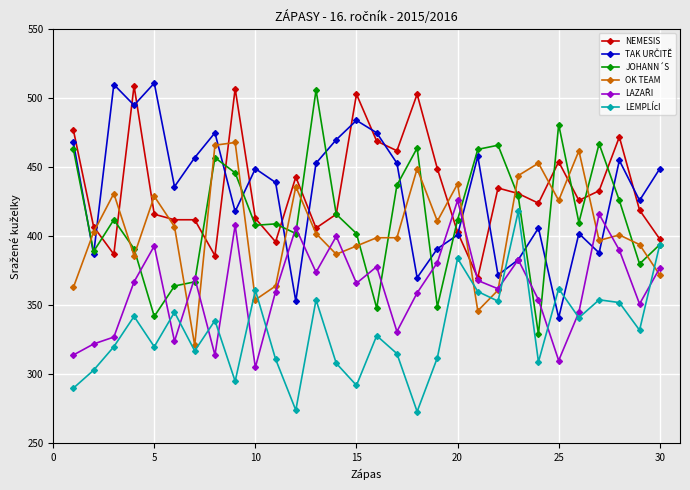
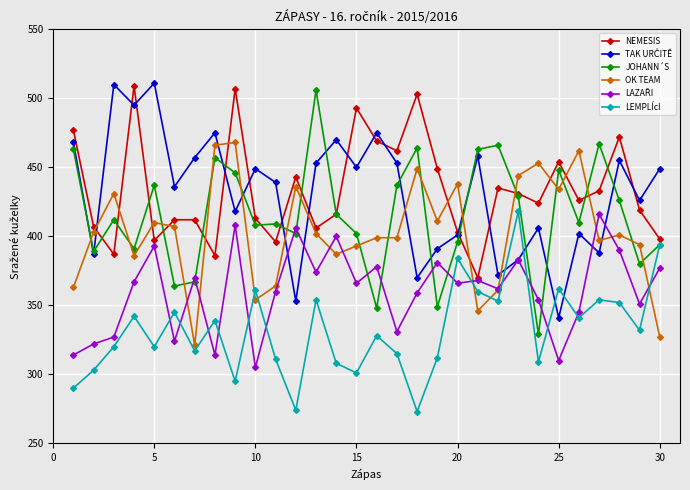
  {
    "NEMESIS": {
-     "5": 416,
+     "5": 397,
      "10": 413,
-     "15": 503,
+     "15": 493,
      "20": 403,
      "25": 454,
      "30": 398
    },
    "TAK URČITĚ": {
      "5": 511,
      "10": 449,
-     "15": 484,
+     "15": 450,
      "20": 401,
      "25": 341,
      "30": 449
    },
    "JOHANN´S": {
-     "5": 342,
+     "5": 437,
      "10": 408,
      "15": 402,
-     "20": 412,
-     "25": 481
+     "20": 396,
+     "25": 448
    },
    "OK TEAM": {
-     "5": 429,
+     "5": 410,
      "10": 354,
      "15": 393,
      "20": 438,
-     "25": 426,
-     "30": 372
+     "25": 434,
+     "30": 327
    },
    "LAZAŘI": {
      "5": 393,
      "10": 305,
      "15": 366,
-     "20": 426,
+     "20": 366,
      "25": 310,
      "30": 377
    },
    "LEMPLÍcI": {
      "5": 320,
      "10": 361,
-     "15": 292,
+     "15": 301,
      "20": 384,
      "25": 362
    }
  }
